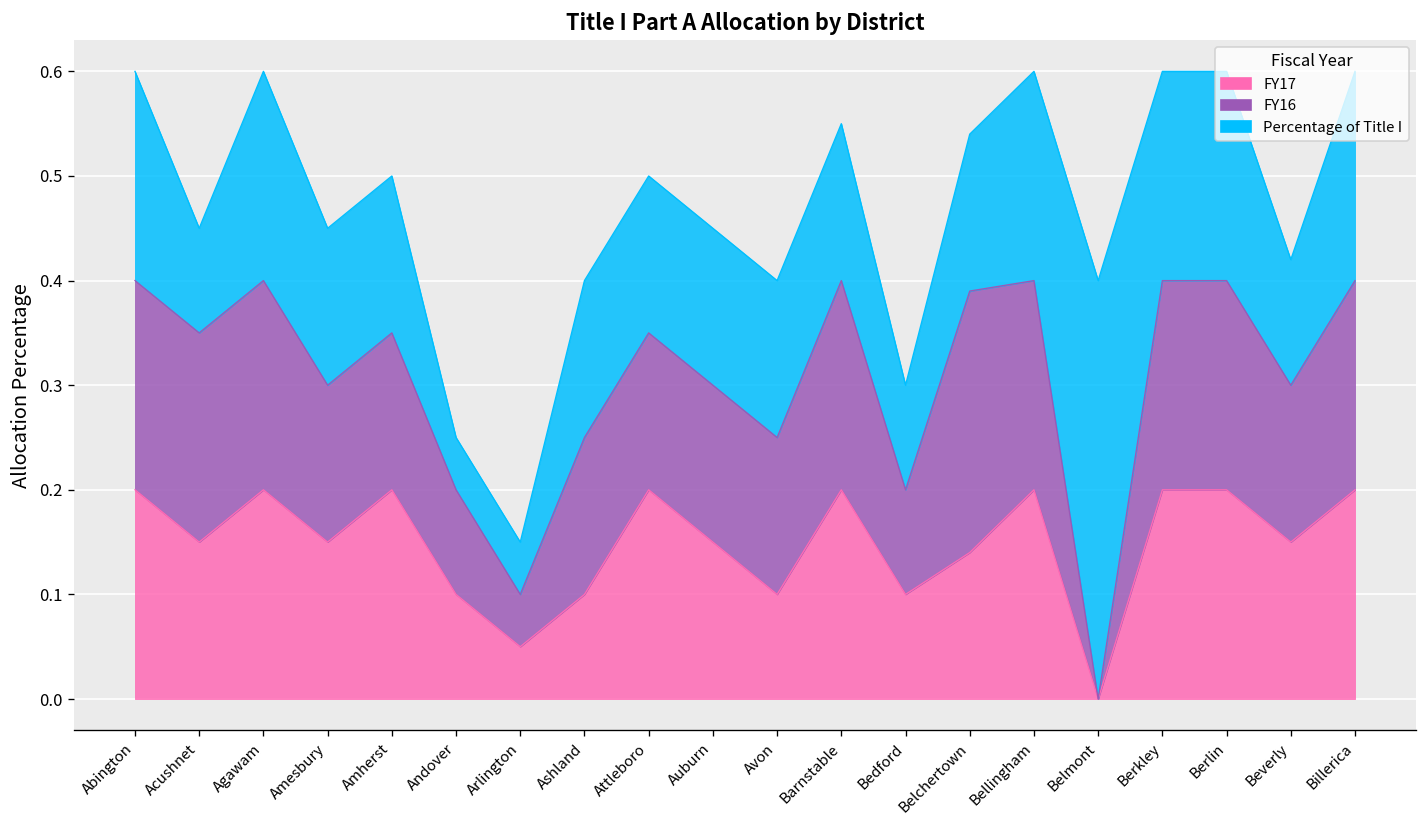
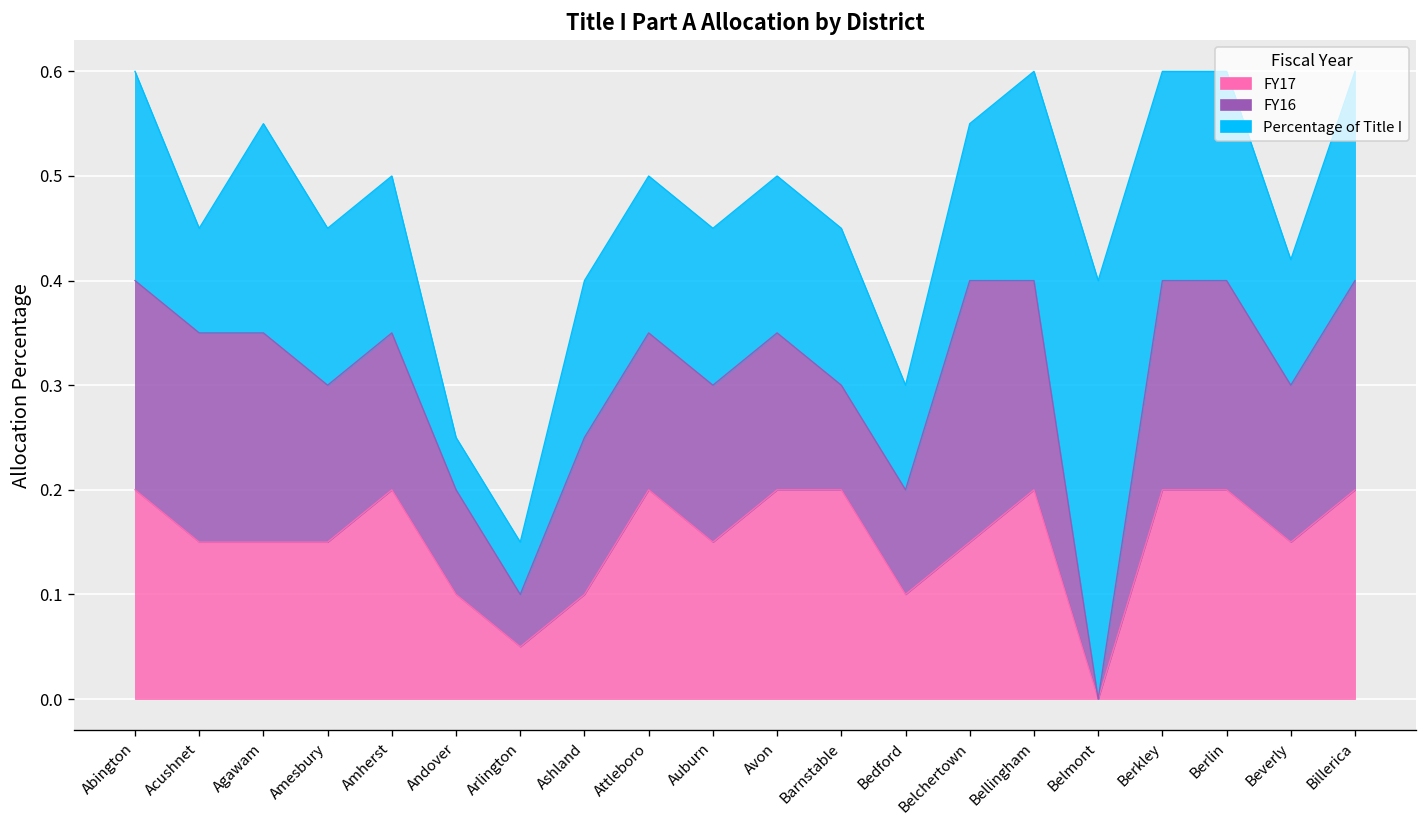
  {
    "FY17": {
      "Abington": 0.20,
      "Acushnet": 0.15,
-     "Agawam": 0.20,
+     "Agawam": 0.15,
      "Amesbury": 0.15,
      "Amherst": 0.20,
      "Andover": 0.10,
      "Arlington": 0.05,
      "Ashland": 0.10,
      "Attleboro": 0.20,
      "Auburn": 0.15,
-     "Avon": 0.1,
+     "Avon": 0.2,
      "Barnstable": 0.20,
      "Bedford": 0.10,
-     "Belchertown": 0.14,
+     "Belchertown": 0.15,
      "Bellingham": 0.20,
      "Berkley": 0.20,
      "Berlin": 0.20,
      "Beverly": 0.15,
      "Billerica": 0.20
    },
    "FY16": {
      "Abington": 0.2,
      "Acushnet": 0.2,
      "Agawam": 0.2,
      "Amesbury": 0.15,
      "Amherst": 0.15,
      "Andover": 0.1,
      "Arlington": 0.05,
      "Ashland": 0.15,
      "Attleboro": 0.15,
      "Auburn": 0.15,
      "Avon": 0.15,
-     "Barnstable": 0.2,
+     "Barnstable": 0.1,
      "Bedford": 0.1,
      "Belchertown": 0.25,
      "Bellingham": 0.2,
      "Berkley": 0.2,
      "Berlin": 0.2,
      "Beverly": 0.15,
      "Billerica": 0.2
    },
    "Percentage of Title I": {
      "Abington": 0.20,
      "Acushnet": 0.10,
      "Agawam": 0.20,
      "Amesbury": 0.15,
      "Amherst": 0.15,
      "Andover": 0.05,
      "Arlington": 0.05,
      "Ashland": 0.15,
      "Attleboro": 0.15,
      "Auburn": 0.15,
      "Avon": 0.15,
      "Barnstable": 0.15,
      "Bedford": 0.10,
      "Belchertown": 0.15,
      "Bellingham": 0.20,
      "Belmont": 0.40,
      "Berkley": 0.20,
      "Beverly": 0.12
    }
  }
